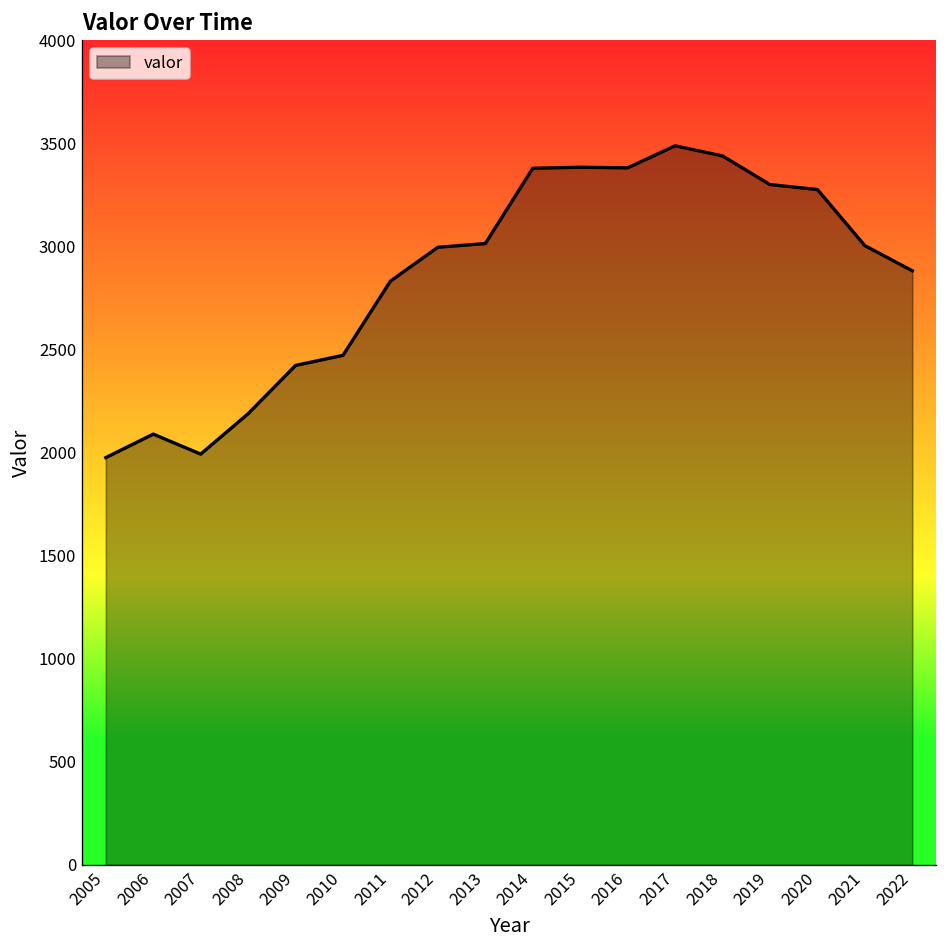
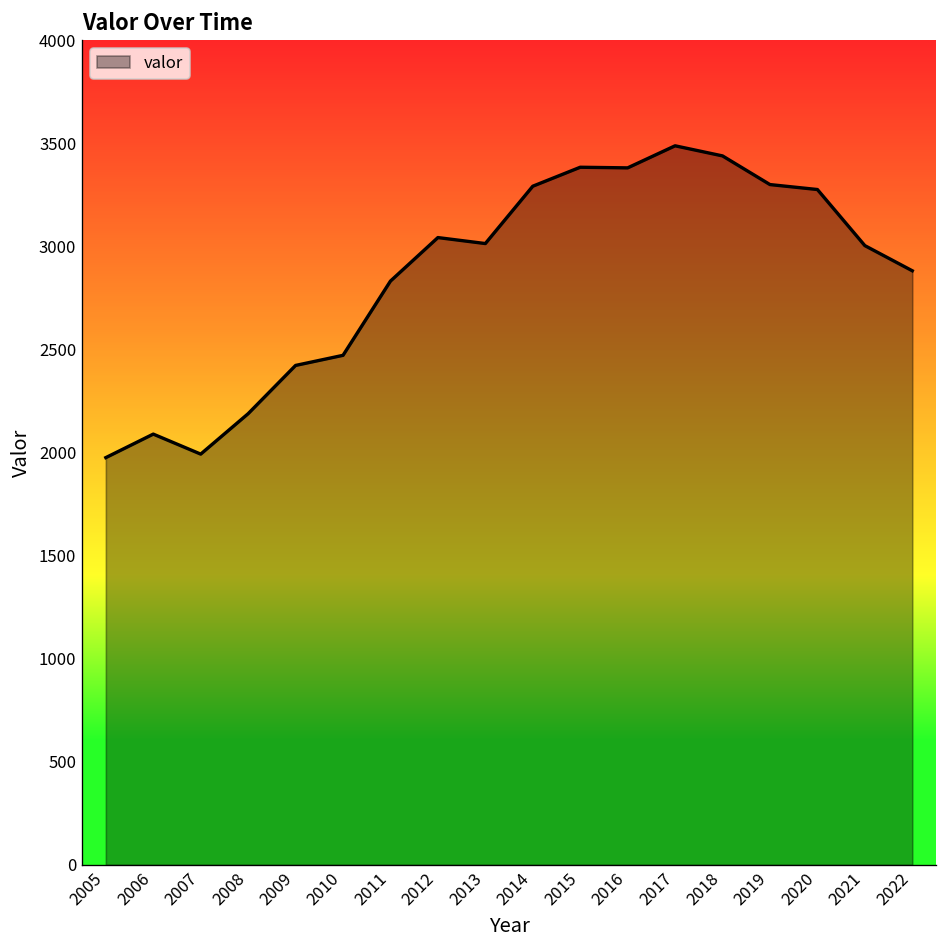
  {
    "2005": 1980,
    "2006": 2090,
    "2007": 1990,
    "2008": 2190,
    "2009": 2420,
    "2010": 2470,
    "2011": 2830,
-   "2012": 3000,
+   "2012": 3040,
    "2013": 3010,
-   "2014": 3380,
+   "2014": 3290,
    "2015": 3380,
    "2016": 3380,
    "2017": 3490,
    "2018": 3440,
    "2019": 3300,
    "2020": 3280,
    "2021": 3000,
    "2022": 2880
  }
